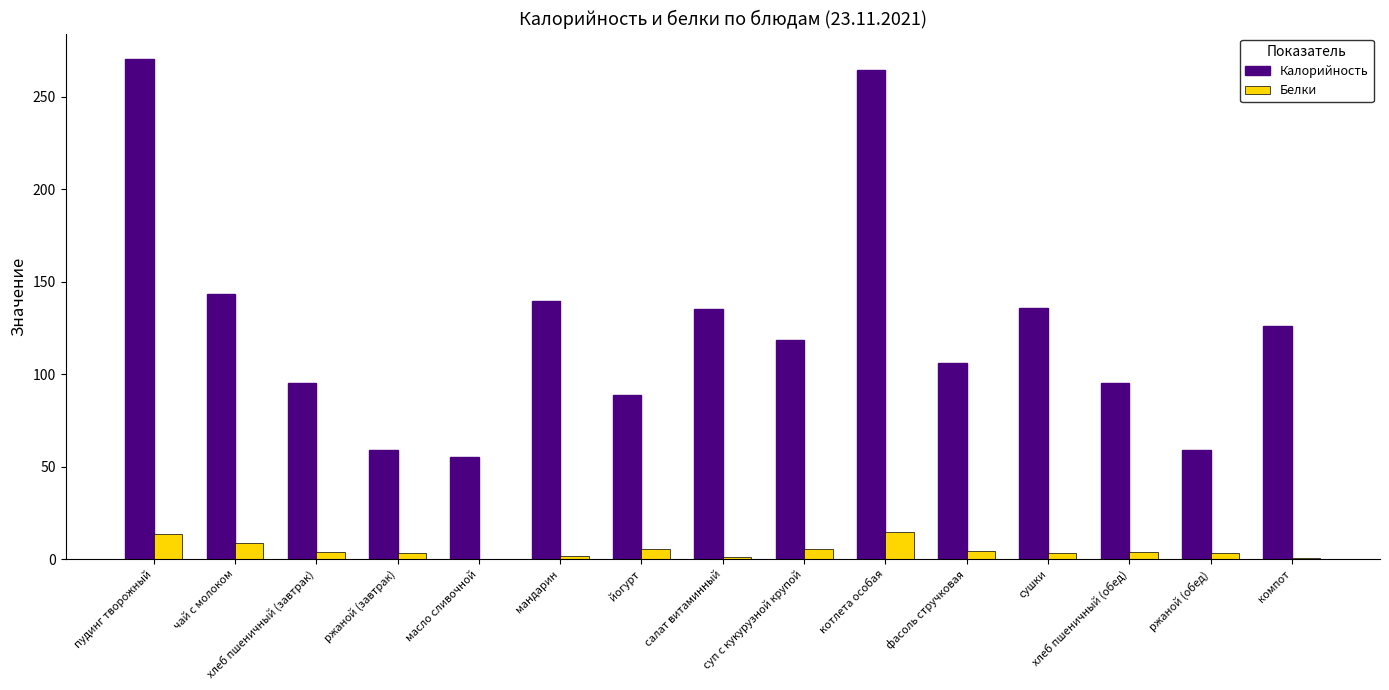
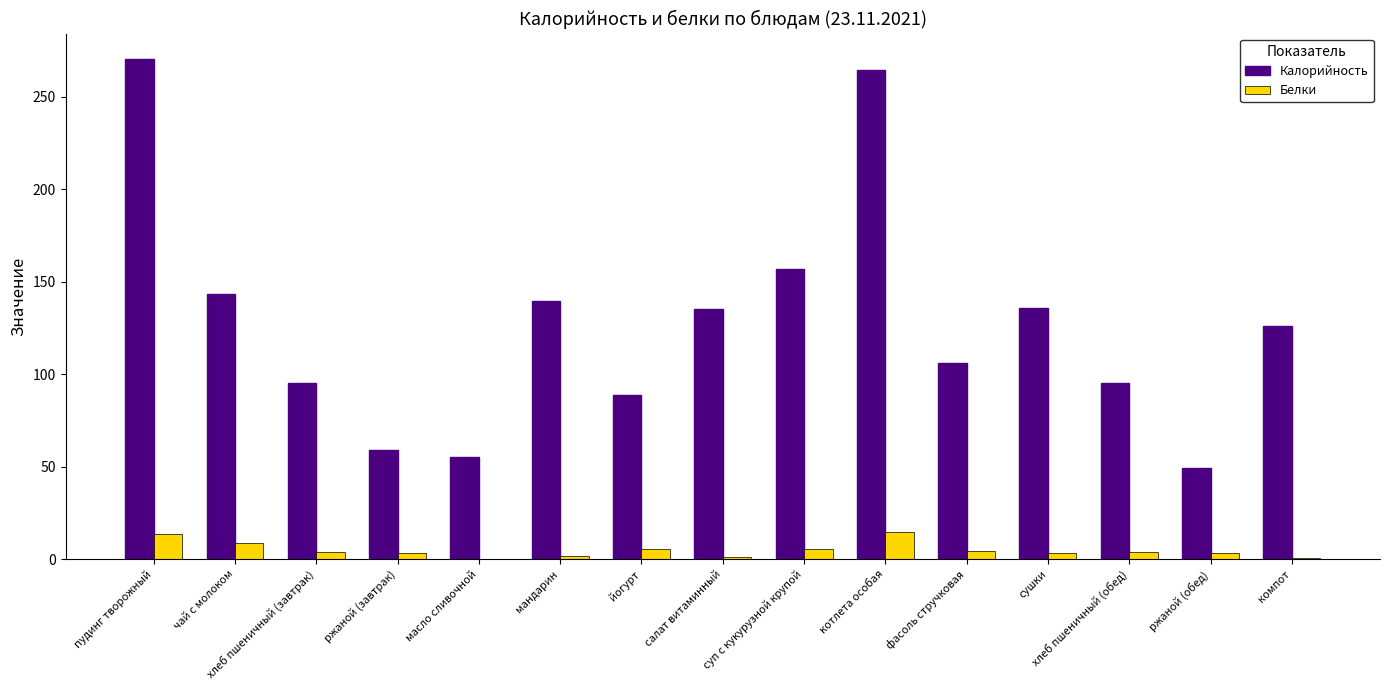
  {
    "Калорийность": {
      "пудинг творожный": 271,
      "чай с молоком": 143,
      "хлеб пшеничный (завтрак)": 95,
      "ржаной (завтрак)": 59,
      "масло сливочной": 55,
      "мандарин": 140,
      "йогурт": 89,
      "салат витаминный": 135,
-     "суп с кукурузной крупой": 119,
+     "суп с кукурузной крупой": 157,
      "котлета особая": 264,
      "фасоль стручковая": 106,
      "сушки": 136,
      "хлеб пшеничный (обед)": 95,
-     "ржаной (обед)": 59,
+     "ржаной (обед)": 49,
      "компот": 126
    },
    "Белки": {
      "пудинг творожный": 14,
      "чай с молоком": 9,
      "хлеб пшеничный (завтрак)": 4,
      "ржаной (завтрак)": 3,
      "мандарин": 2,
      "йогурт": 6,
      "суп с кукурузной крупой": 6,
      "котлета особая": 15,
      "фасоль стручковая": 5,
      "сушки": 3,
      "хлеб пшеничный (обед)": 4,
      "ржаной (обед)": 3
    }
  }
